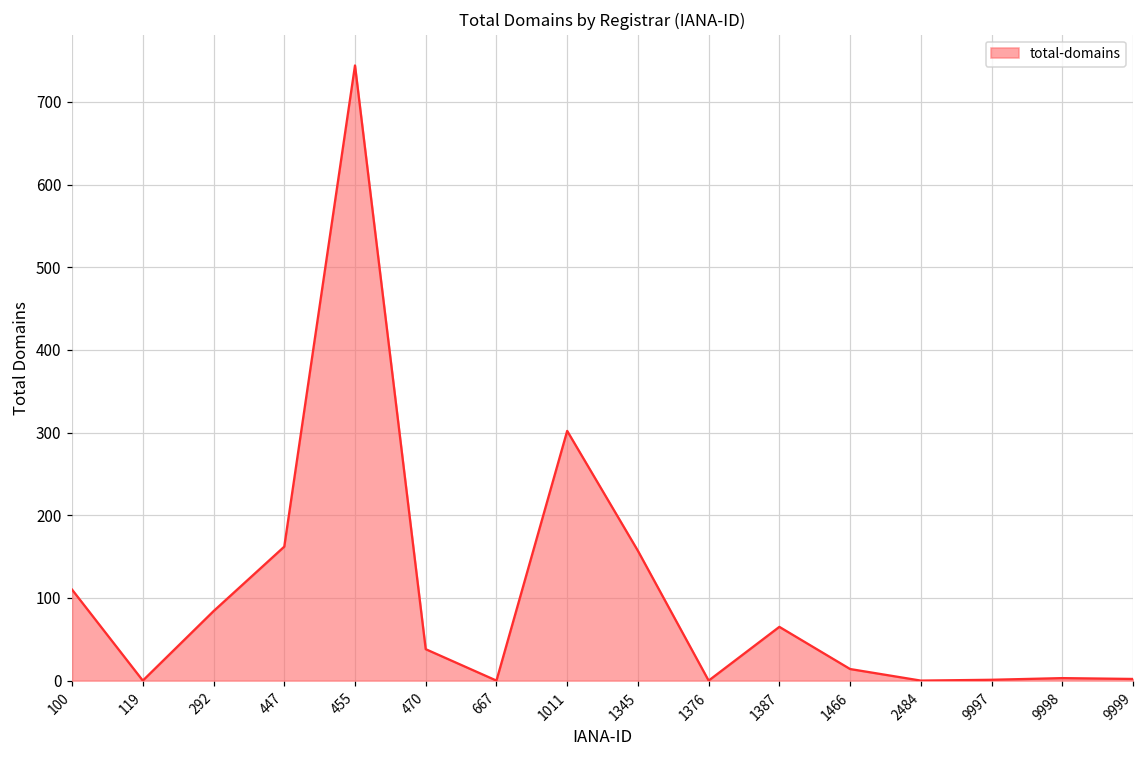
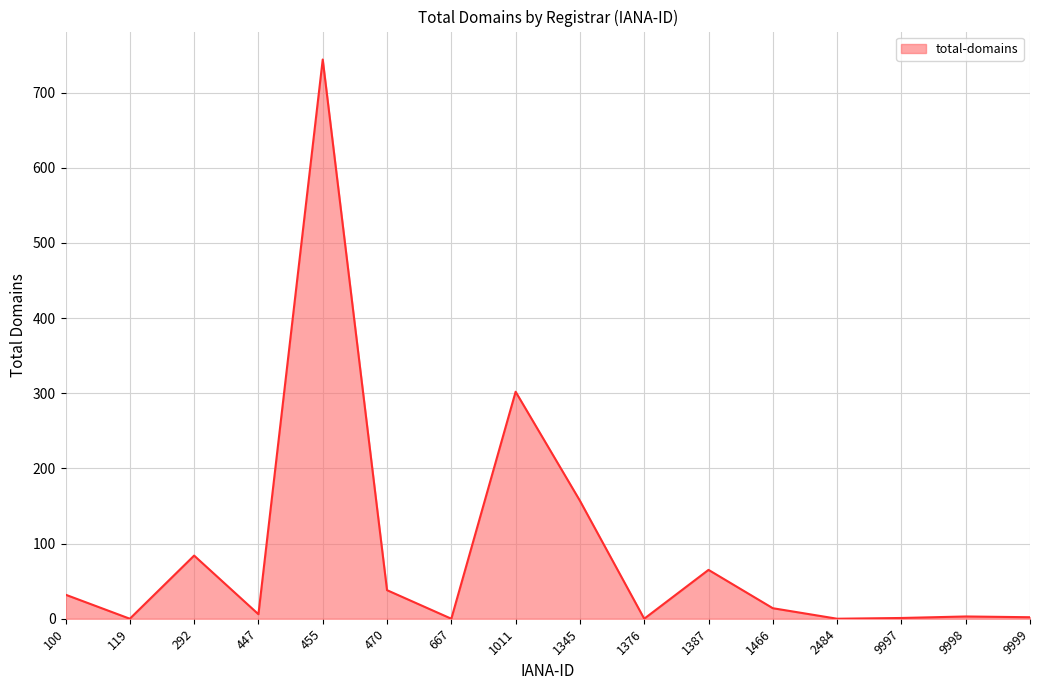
  {
-   "100": 110,
+   "100": 30,
    "119": 0,
    "292": 80,
-   "447": 160,
+   "447": 10,
    "455": 740,
    "470": 40,
    "667": 0,
    "1011": 300,
    "1345": 160,
    "1376": 0,
    "1387": 70,
    "1466": 10,
    "2484": 0,
    "9997": 0,
    "9998": 0,
    "9999": 0
  }
